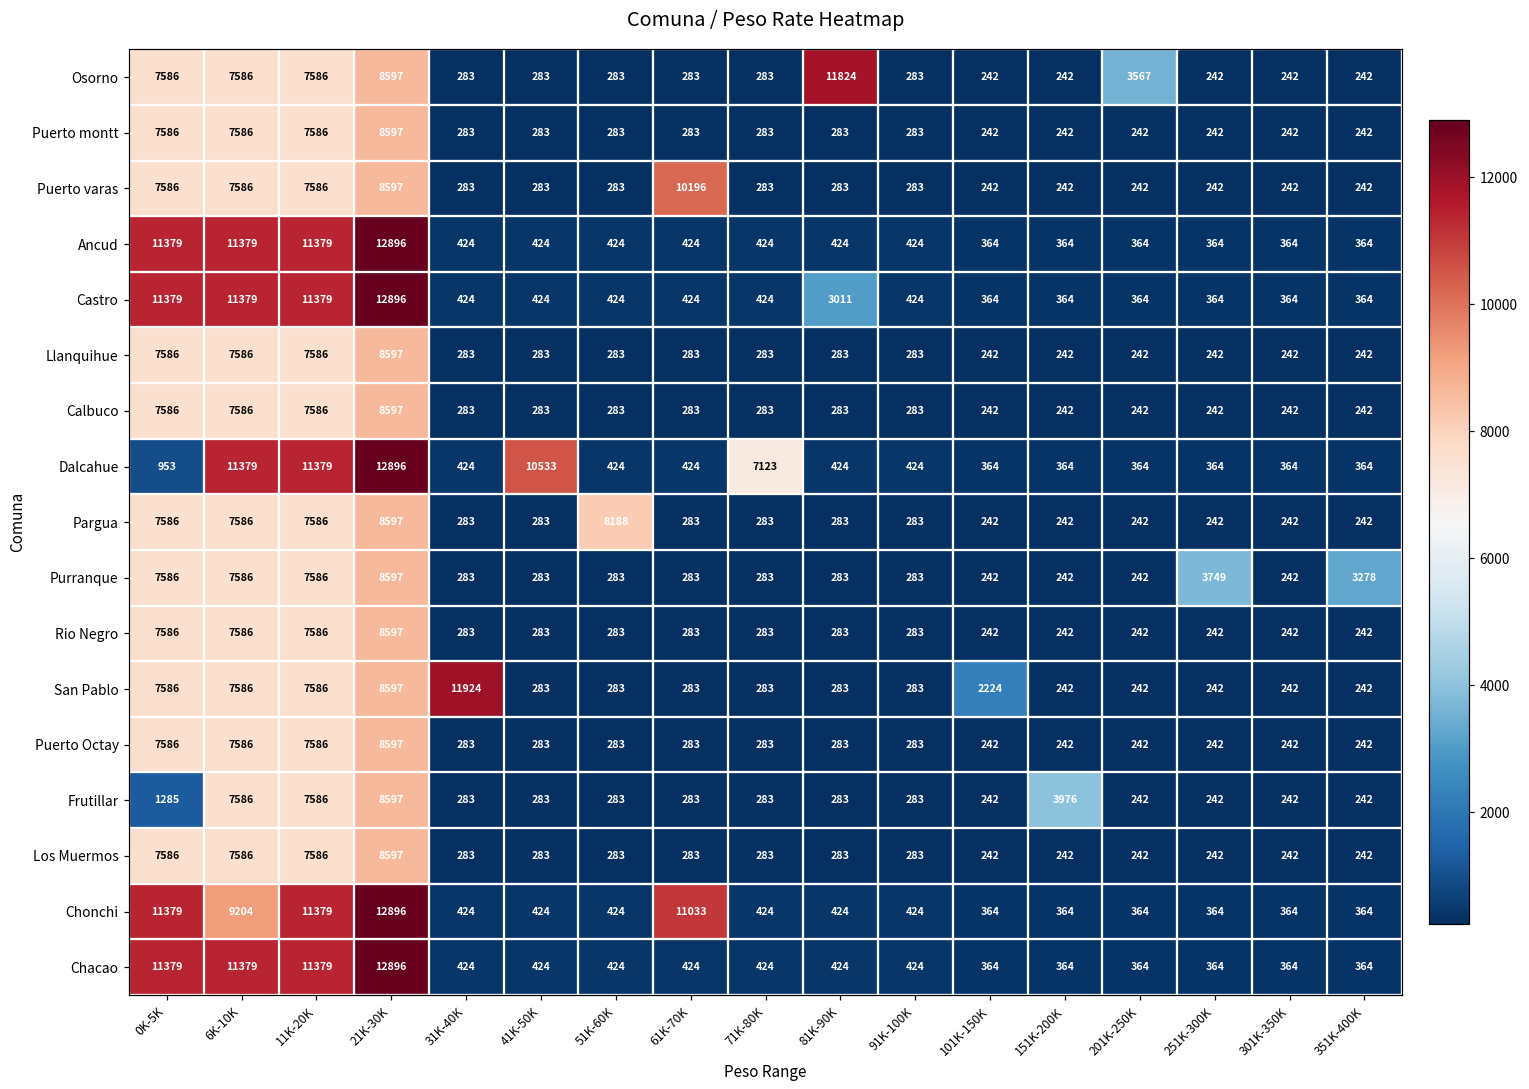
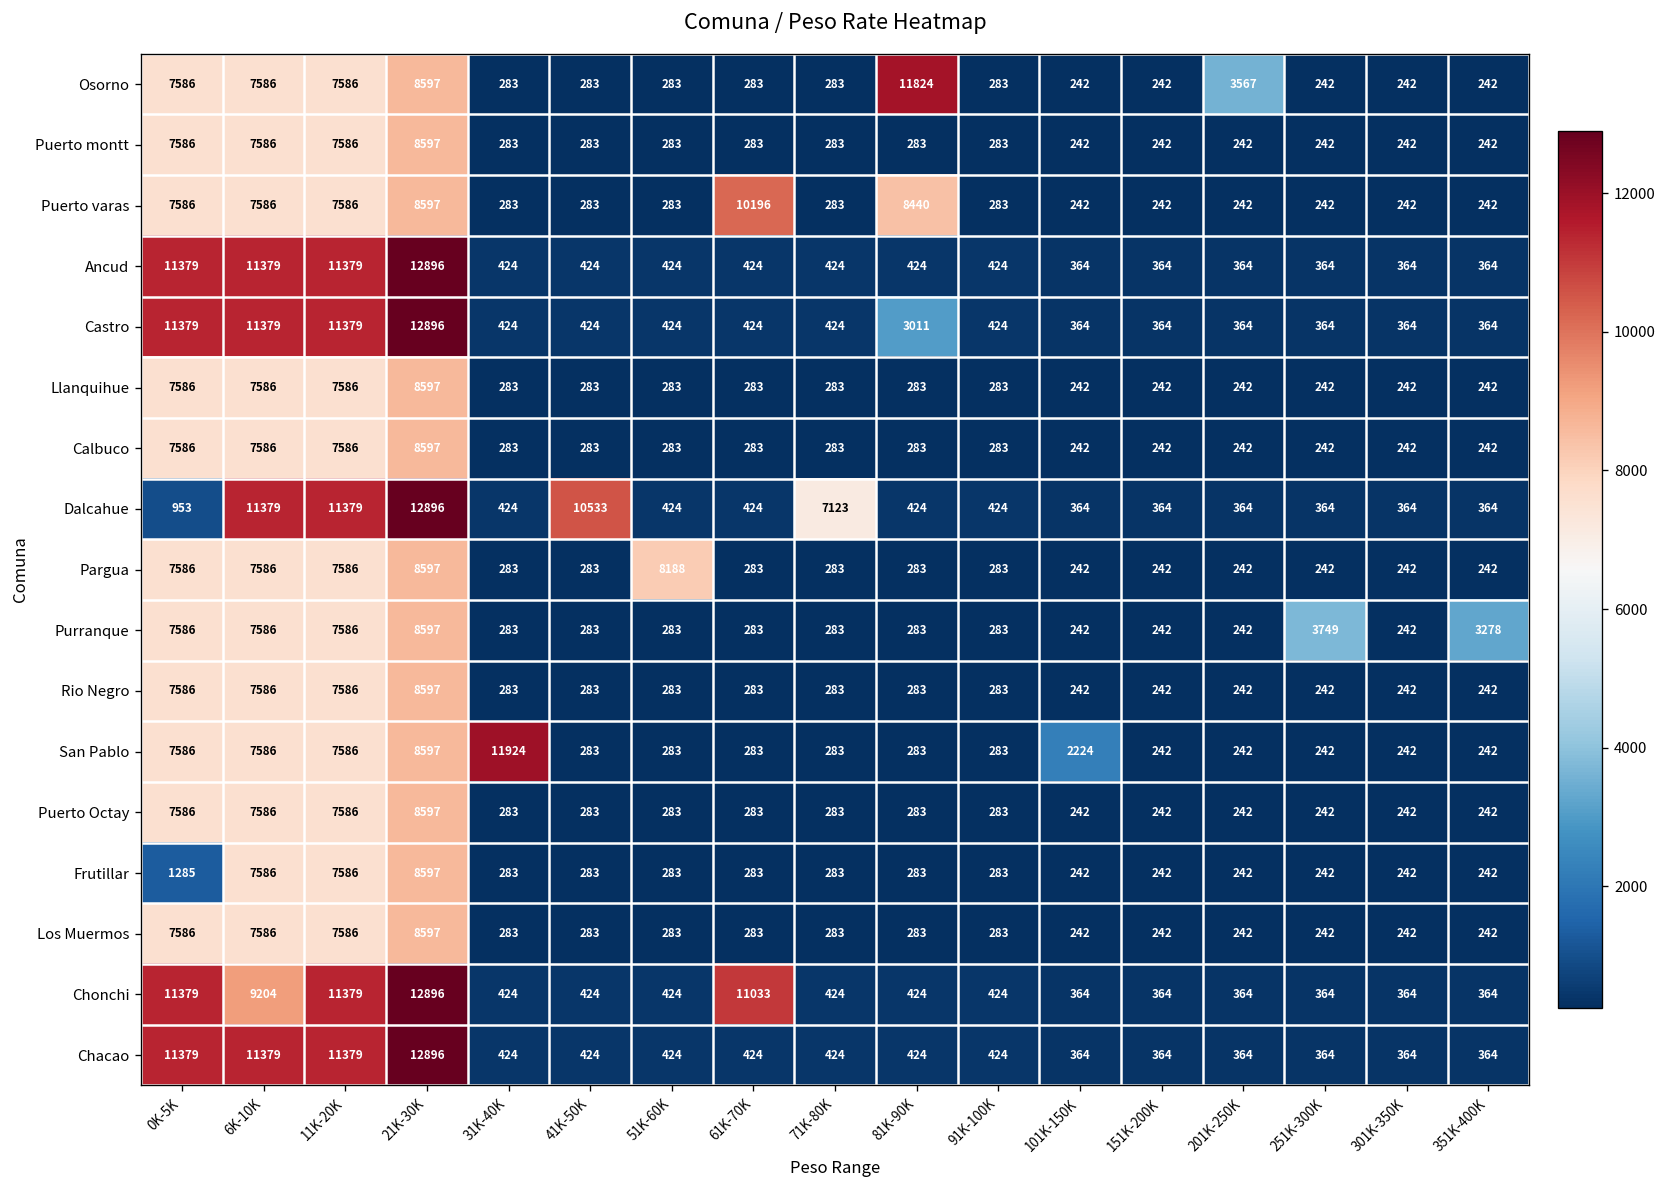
  {
    "Puerto varas": {
      "0K-5K": 7586,
      "6K-10K": 7586,
      "11K-20K": 7586,
      "21K-30K": 8597,
      "31K-40K": 283,
      "41K-50K": 283,
      "51K-60K": 283,
      "61K-70K": 10196,
      "71K-80K": 283,
-     "81K-90K": 283,
+     "81K-90K": 8440,
      "91K-100K": 283,
      "101K-150K": 242,
      "151K-200K": 242,
      "201K-250K": 242,
      "251K-300K": 242,
      "301K-350K": 242,
      "351K-400K": 242
    },
    "Frutillar": {
      "0K-5K": 1285,
      "6K-10K": 7586,
      "11K-20K": 7586,
      "21K-30K": 8597,
      "31K-40K": 283,
      "41K-50K": 283,
      "51K-60K": 283,
      "61K-70K": 283,
      "71K-80K": 283,
      "81K-90K": 283,
      "91K-100K": 283,
      "101K-150K": 242,
-     "151K-200K": 3976,
+     "151K-200K": 242,
      "201K-250K": 242,
      "251K-300K": 242,
      "301K-350K": 242,
      "351K-400K": 242
    }
  }
